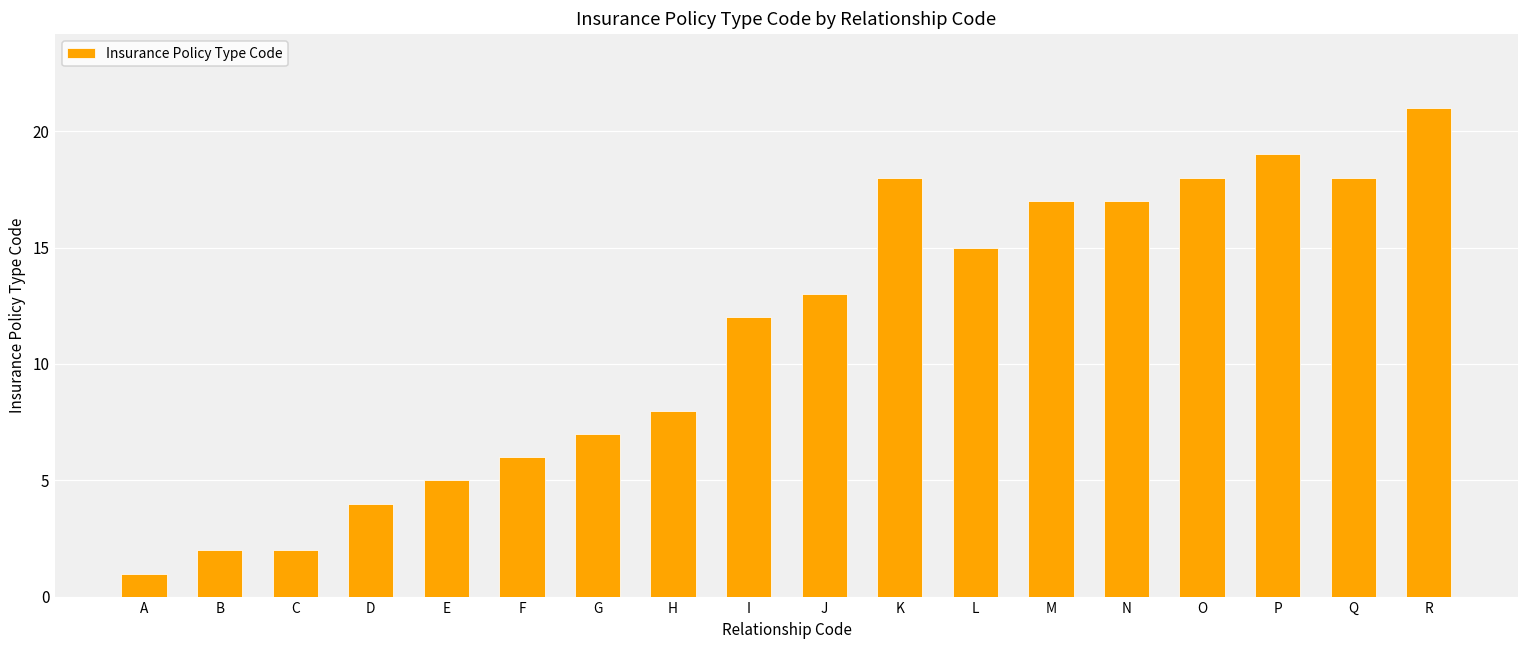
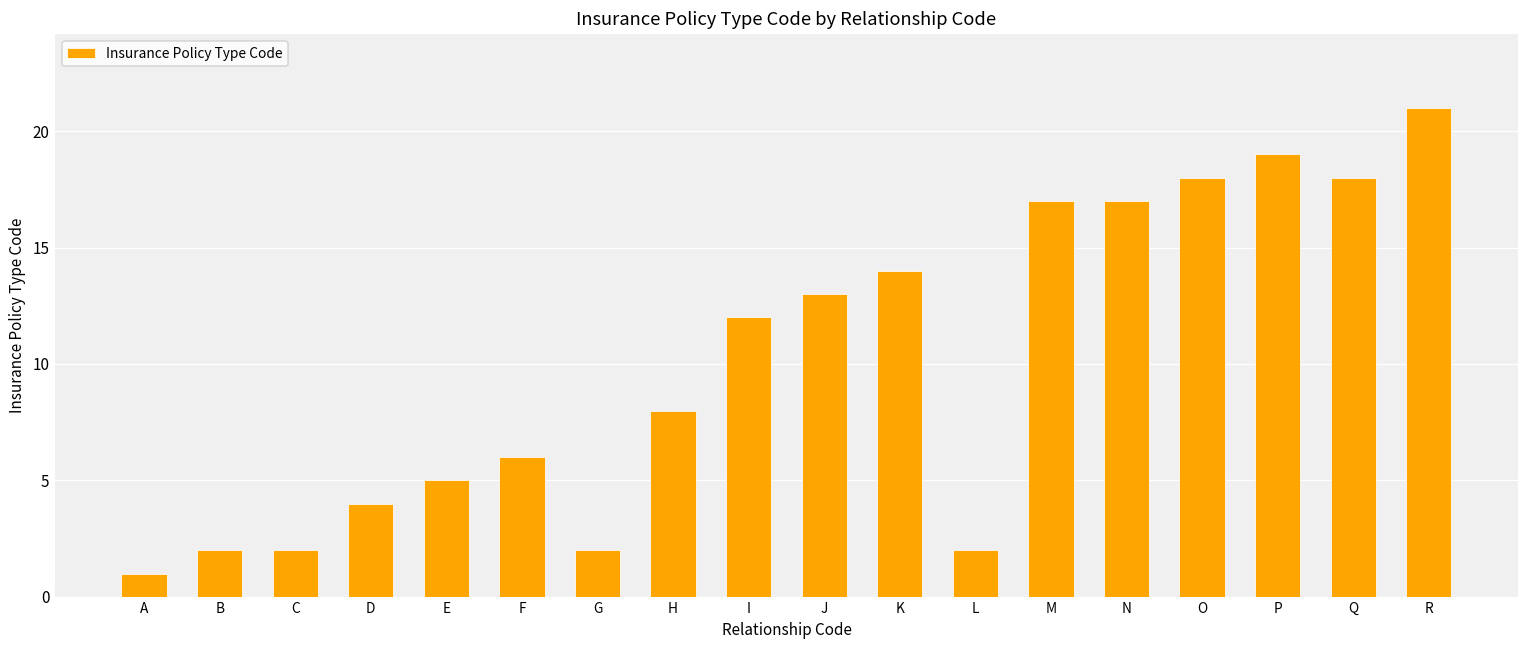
  {
    "A": 1,
    "B": 2,
    "C": 2,
    "D": 4,
    "E": 5,
    "F": 6,
-   "G": 7,
+   "G": 2,
    "H": 8,
    "I": 12,
    "J": 13,
-   "K": 18,
-   "L": 15,
+   "K": 14,
+   "L": 2,
    "M": 17,
    "N": 17,
    "O": 18,
    "P": 19,
    "Q": 18,
    "R": 21
  }
